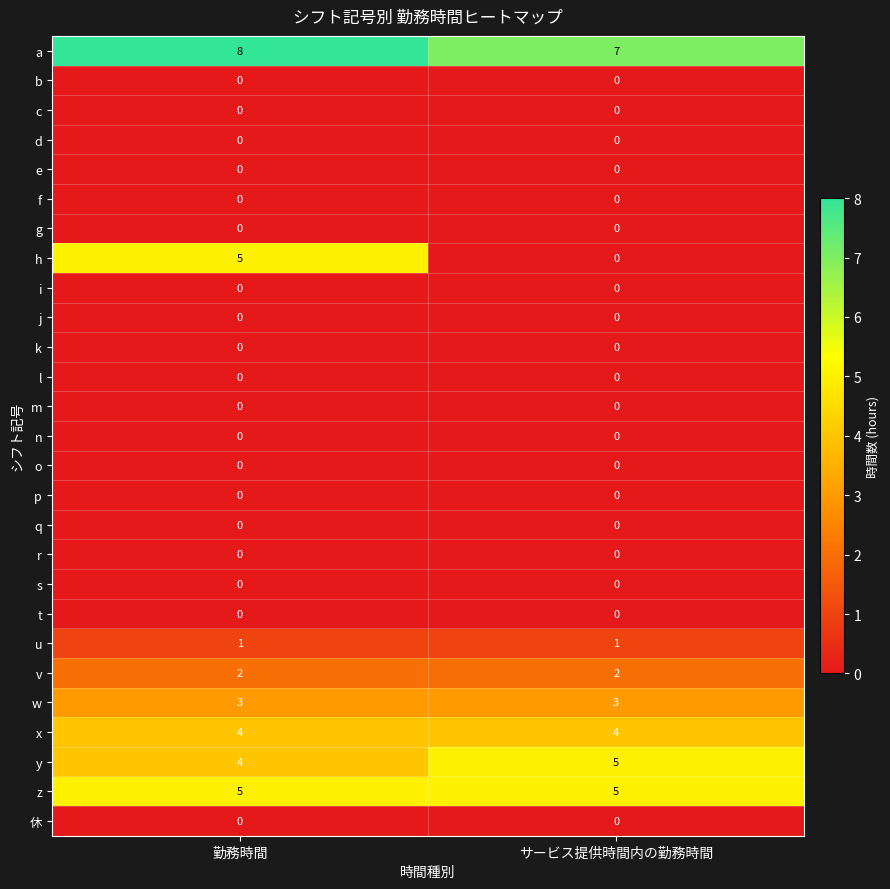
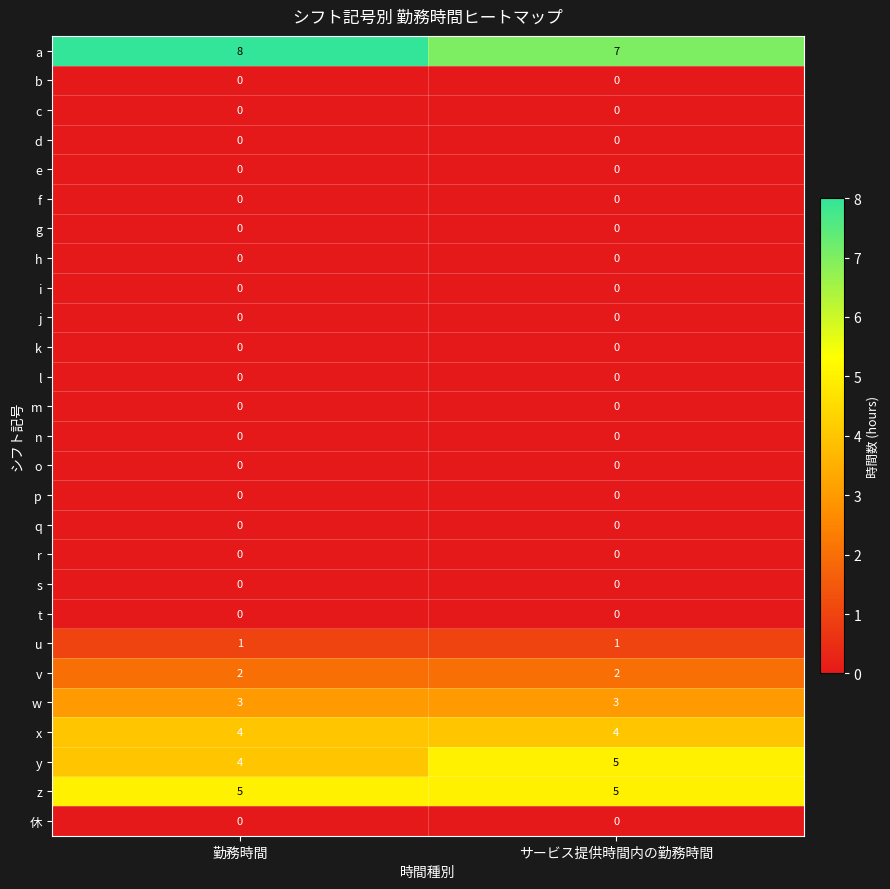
  {
    "a": {
      "勤務時間": 8,
      "サービス提供時間内の勤務時間": 7
    },
    "b": {
      "勤務時間": 0,
      "サービス提供時間内の勤務時間": 0
    },
    "c": {
      "勤務時間": 0,
      "サービス提供時間内の勤務時間": 0
    },
    "d": {
      "勤務時間": 0,
      "サービス提供時間内の勤務時間": 0
    },
    "e": {
      "勤務時間": 0,
      "サービス提供時間内の勤務時間": 0
    },
    "f": {
      "勤務時間": 0,
      "サービス提供時間内の勤務時間": 0
    },
    "g": {
      "勤務時間": 0,
      "サービス提供時間内の勤務時間": 0
    },
    "h": {
-     "勤務時間": 5,
+     "勤務時間": 0,
      "サービス提供時間内の勤務時間": 0
    },
    "i": {
      "勤務時間": 0,
      "サービス提供時間内の勤務時間": 0
    },
    "j": {
      "勤務時間": 0,
      "サービス提供時間内の勤務時間": 0
    },
    "k": {
      "勤務時間": 0,
      "サービス提供時間内の勤務時間": 0
    },
    "l": {
      "勤務時間": 0,
      "サービス提供時間内の勤務時間": 0
    },
    "m": {
      "勤務時間": 0,
      "サービス提供時間内の勤務時間": 0
    },
    "n": {
      "勤務時間": 0,
      "サービス提供時間内の勤務時間": 0
    },
    "o": {
      "勤務時間": 0,
      "サービス提供時間内の勤務時間": 0
    },
    "p": {
      "勤務時間": 0,
      "サービス提供時間内の勤務時間": 0
    },
    "q": {
      "勤務時間": 0,
      "サービス提供時間内の勤務時間": 0
    },
    "r": {
      "勤務時間": 0,
      "サービス提供時間内の勤務時間": 0
    },
    "s": {
      "勤務時間": 0,
      "サービス提供時間内の勤務時間": 0
    },
    "t": {
      "勤務時間": 0,
      "サービス提供時間内の勤務時間": 0
    },
    "u": {
      "勤務時間": 1,
      "サービス提供時間内の勤務時間": 1
    },
    "v": {
      "勤務時間": 2,
      "サービス提供時間内の勤務時間": 2
    },
    "w": {
      "勤務時間": 3,
      "サービス提供時間内の勤務時間": 3
    },
    "x": {
      "勤務時間": 4,
      "サービス提供時間内の勤務時間": 4
    },
    "y": {
      "勤務時間": 4,
      "サービス提供時間内の勤務時間": 5
    },
    "z": {
      "勤務時間": 5,
      "サービス提供時間内の勤務時間": 5
    },
    "休": {
      "勤務時間": 0,
      "サービス提供時間内の勤務時間": 0
    }
  }
